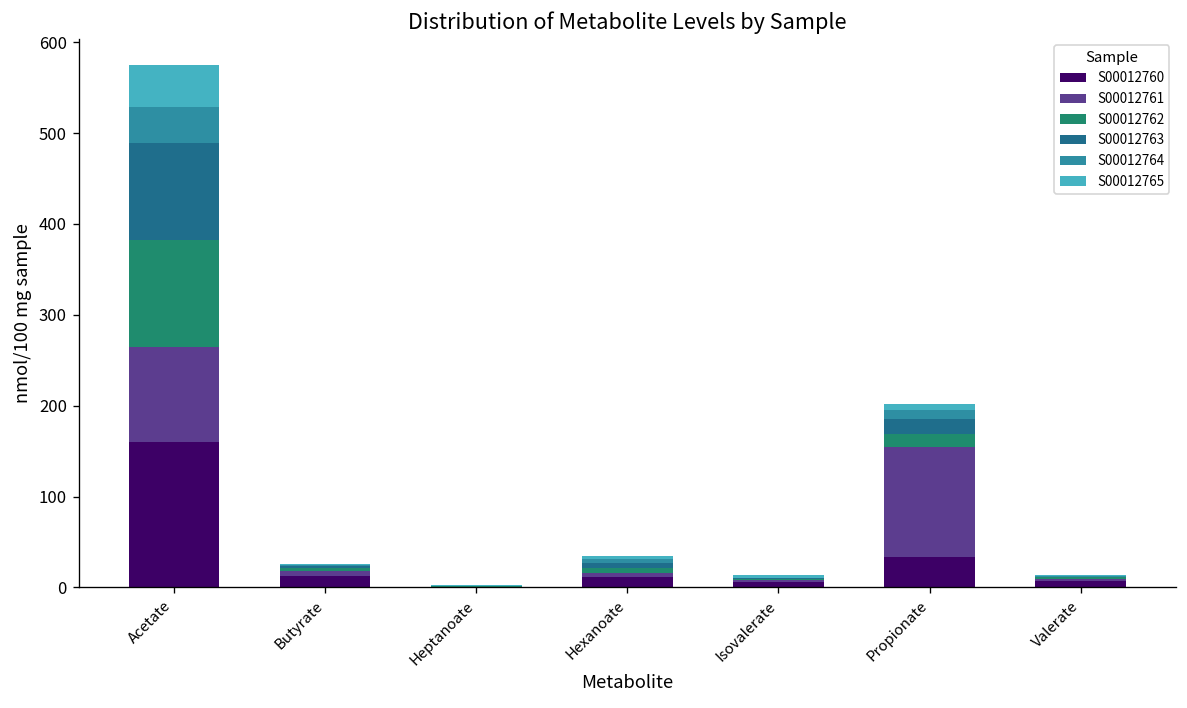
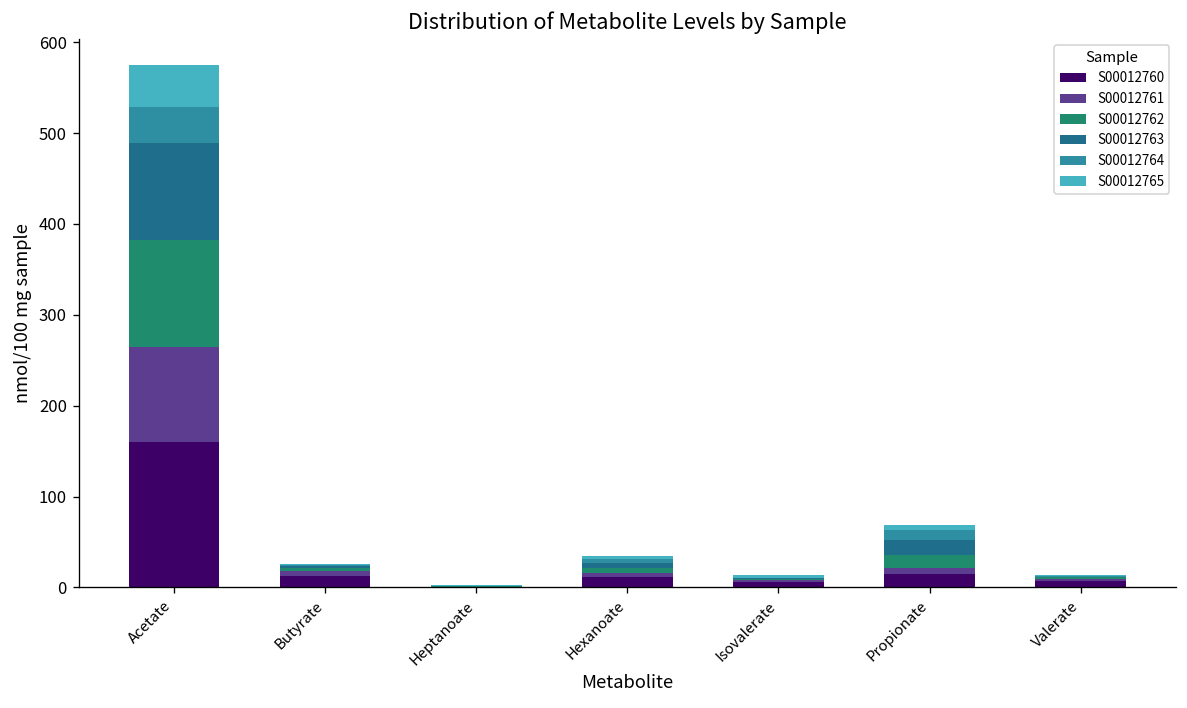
  {
    "S00012760": {
      "Acetate": 160,
      "Butyrate": 10,
      "Hexanoate": 10,
      "Isovalerate": 10,
-     "Propionate": 30,
+     "Propionate": 10,
      "Valerate": 10
    },
    "S00012761": {
      "Acetate": 100,
      "Butyrate": 0,
      "Hexanoate": 0,
-     "Propionate": 120
+     "Propionate": 10
    }
  }
